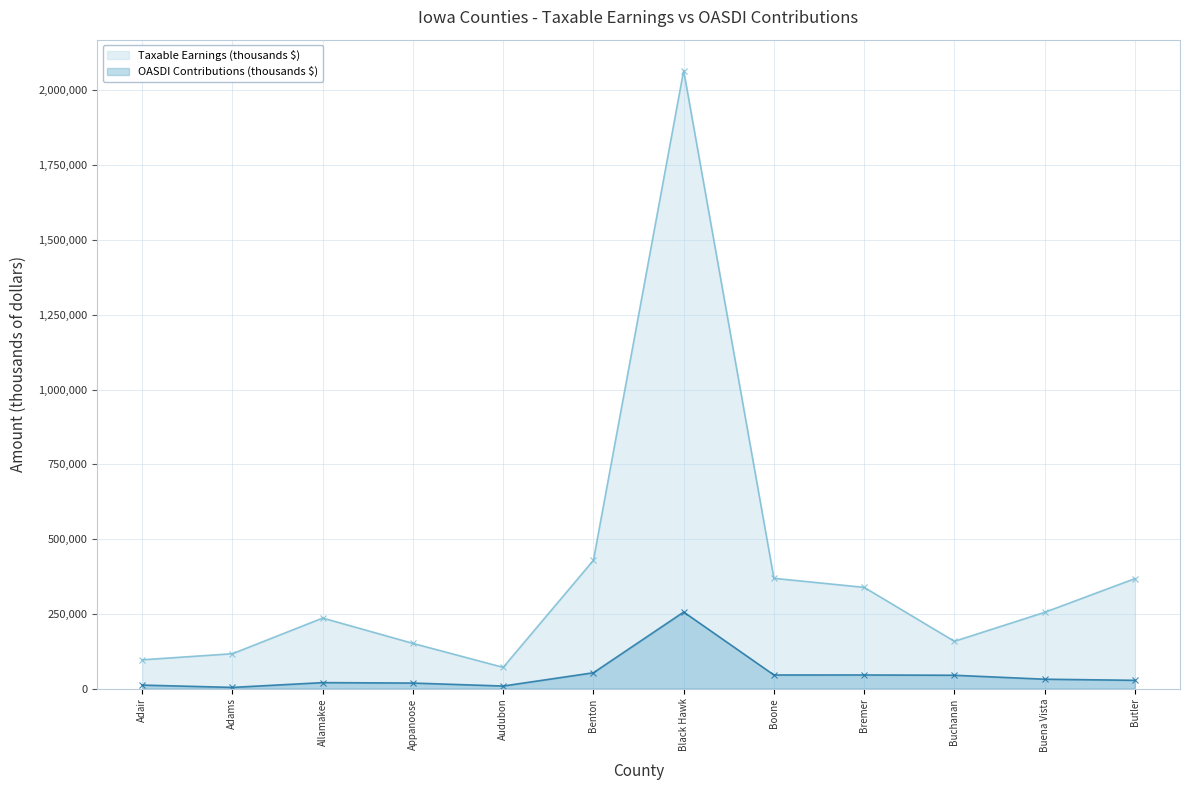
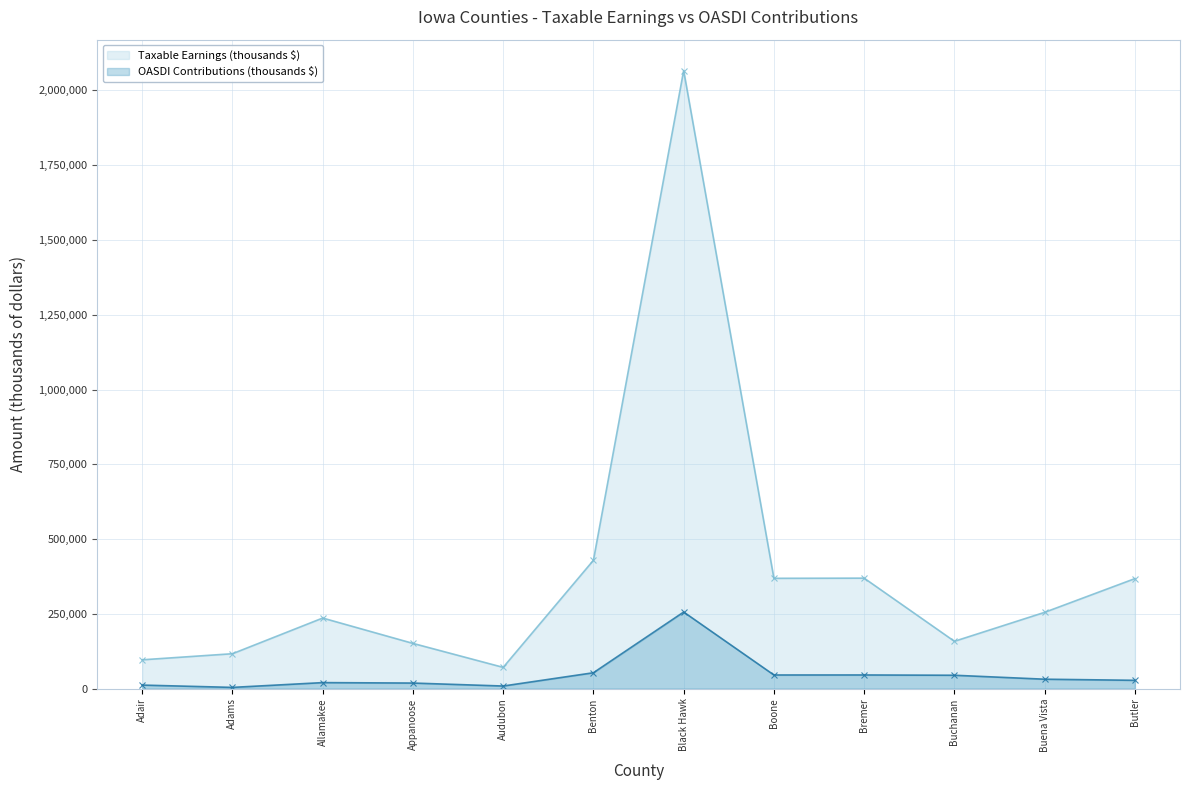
  {
    "Taxable Earnings (thousands $)": {
      "Adair": "100,000",
      "Adams": "120,000",
      "Allamakee": "240,000",
      "Appanoose": "150,000",
      "Audubon": "70,000",
      "Benton": "430,000",
      "Black Hawk": "2,070,000",
      "Boone": "370,000",
-     "Bremer": "340,000",
+     "Bremer": "370,000",
      "Buchanan": "160,000",
      "Buena Vista": "260,000",
      "Butler": "370,000"
    },
    "OASDI Contributions (thousands $)": {
      "Adair": "10,000",
      "Adams": "0",
      "Allamakee": "20,000",
      "Appanoose": "20,000",
      "Audubon": "10,000",
      "Benton": "50,000",
      "Black Hawk": "260,000",
      "Boone": "50,000",
      "Bremer": "50,000",
      "Buchanan": "40,000",
      "Buena Vista": "30,000",
      "Butler": "30,000"
    }
  }
